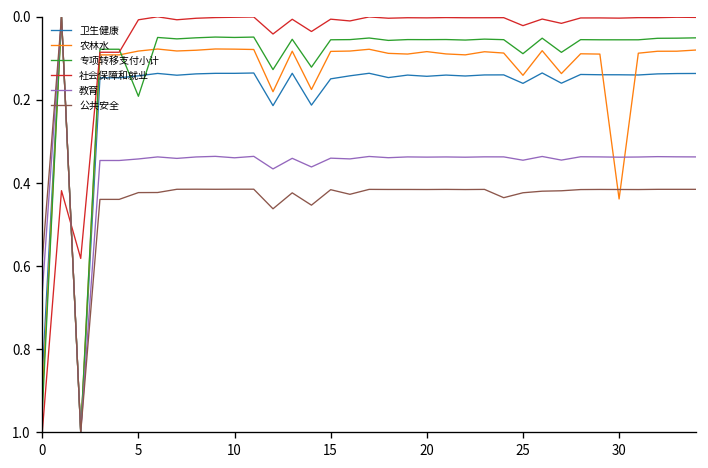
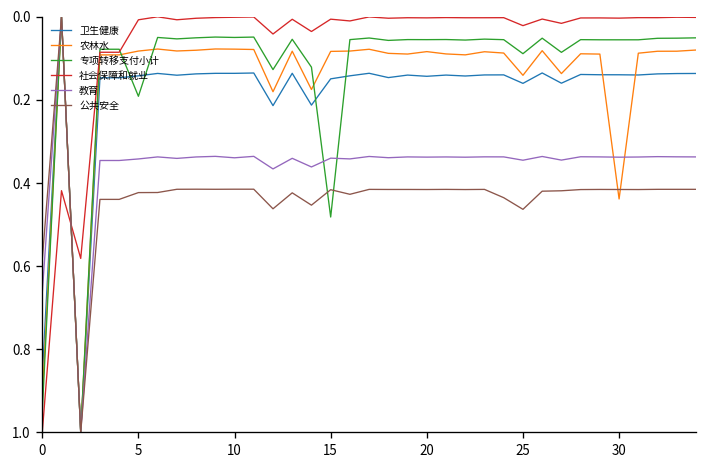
  {
    "卫生健康": {
      "0": 0.87,
      "5": 0.14,
      "10": 0.14,
      "15": 0.15,
      "20": 0.14,
      "25": 0.16,
      "30": 0.14
    },
    "农林水": {
      "0": 0.92,
      "5": 0.08,
      "10": 0.08,
      "15": 0.08,
      "20": 0.08,
      "25": 0.14,
      "30": 0.44
    },
    "专项转移支付小计": {
      "0": 0.95,
      "5": 0.19,
      "10": 0.05,
-     "15": 0.06,
+     "15": 0.48,
      "20": 0.05,
      "25": 0.09,
      "30": 0.06
    },
    "社会保障和就业": {
      "0": 1.00,
      "5": 0.01,
      "10": 0.00,
      "15": 0.01,
      "20": 0.00,
      "25": 0.02,
      "30": 0.00
    },
    "教育": {
      "0": 0.66,
      "5": 0.34,
      "10": 0.34,
      "15": 0.34,
      "20": 0.34,
      "25": 0.35,
      "30": 0.34
    },
    "公共安全": {
      "0": 0.59,
      "5": 0.42,
      "10": 0.41,
      "15": 0.42,
      "20": 0.42,
-     "25": 0.42,
+     "25": 0.46,
      "30": 0.42
    }
  }
